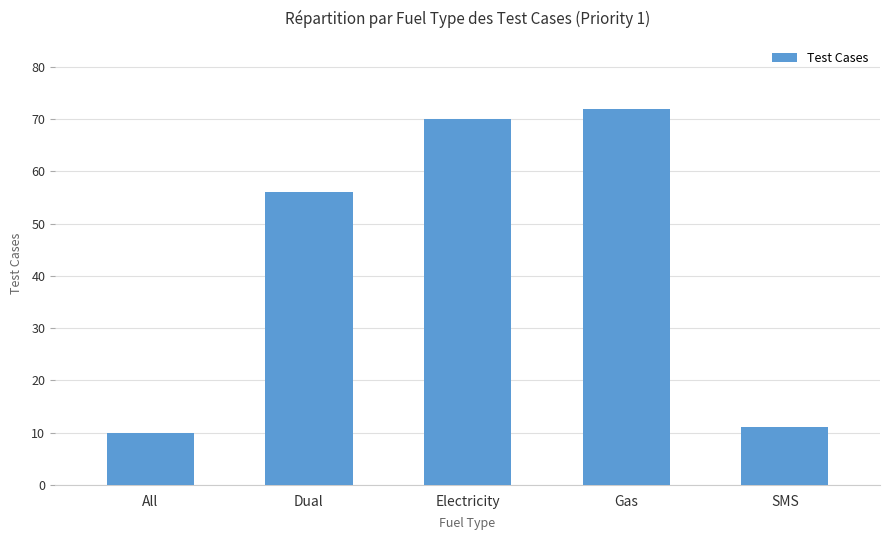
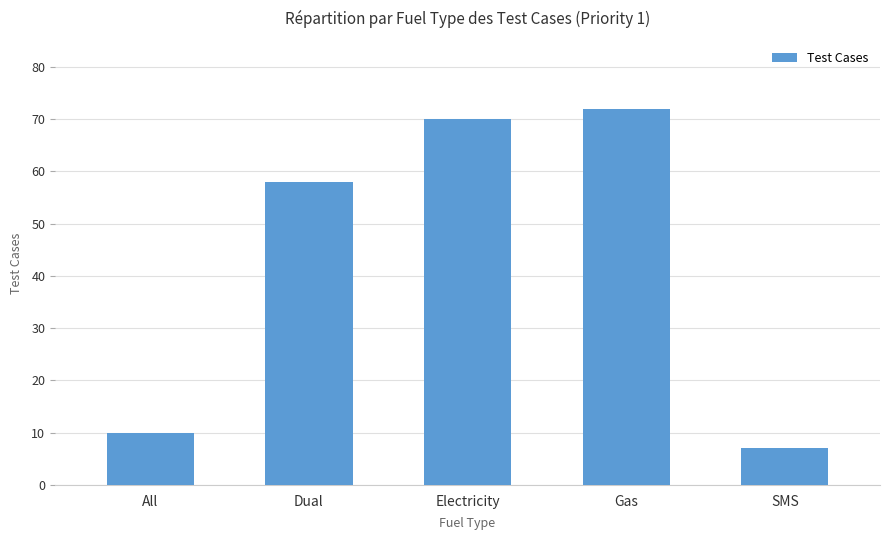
  {
    "All": 10,
-   "Dual": 56,
+   "Dual": 58,
    "Electricity": 70,
    "Gas": 72,
-   "SMS": 11
+   "SMS": 7
  }
